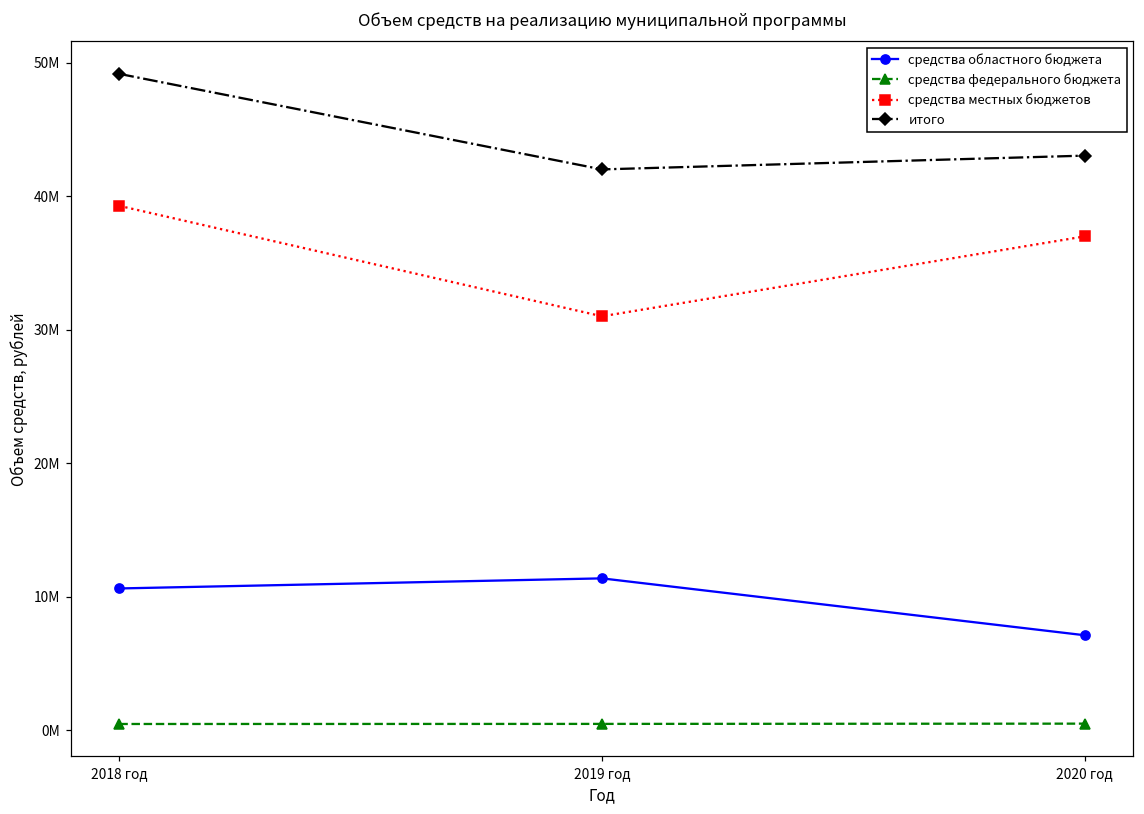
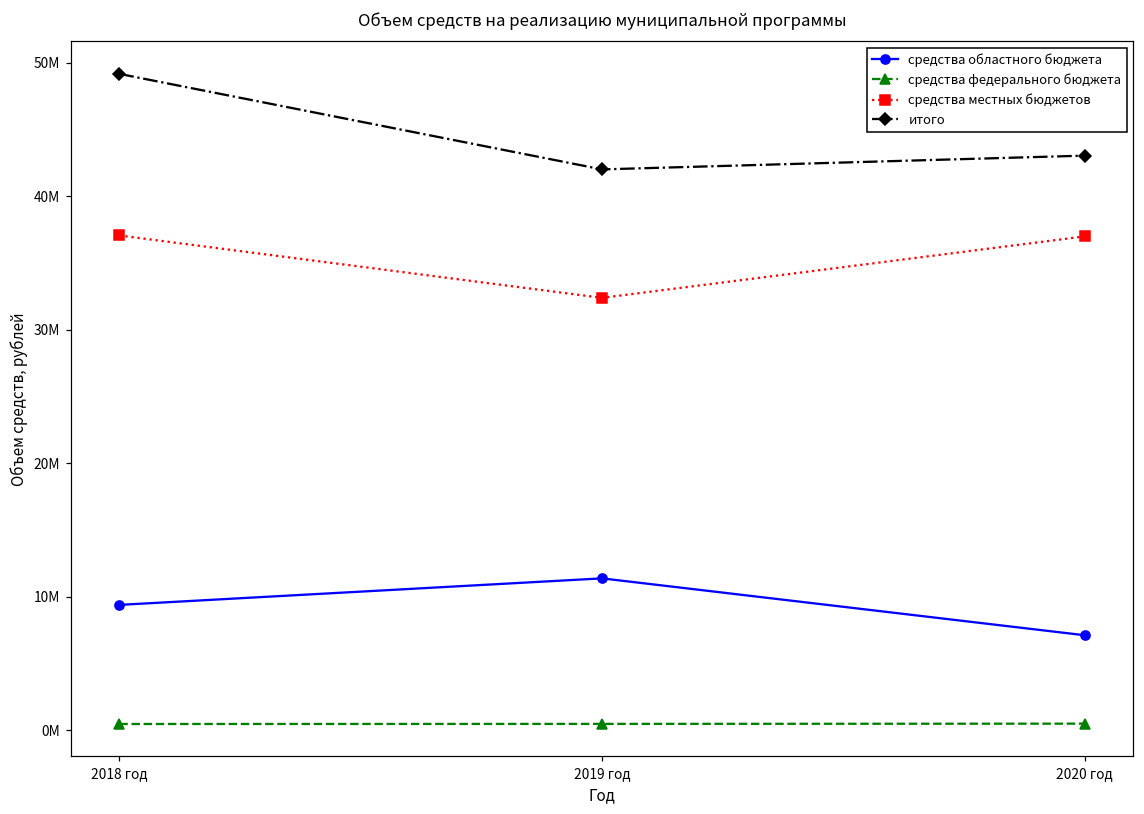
  {
    "средства областного бюджета": {
-     "2018 год": 10600000,
+     "2018 год": 9400000,
      "2019 год": 11400000,
      "2020 год": 7100000
    },
    "средства федерального бюджета": {
      "2018 год": 500000,
      "2019 год": 500000,
      "2020 год": 500000
    },
    "средства местных бюджетов": {
-     "2018 год": 39300000,
-     "2019 год": 31000000,
+     "2018 год": 37100000,
+     "2019 год": 32400000,
      "2020 год": 37000000
    },
    "итого": {
      "2018 год": 49200000,
      "2019 год": 42000000,
      "2020 год": 43100000
    }
  }
